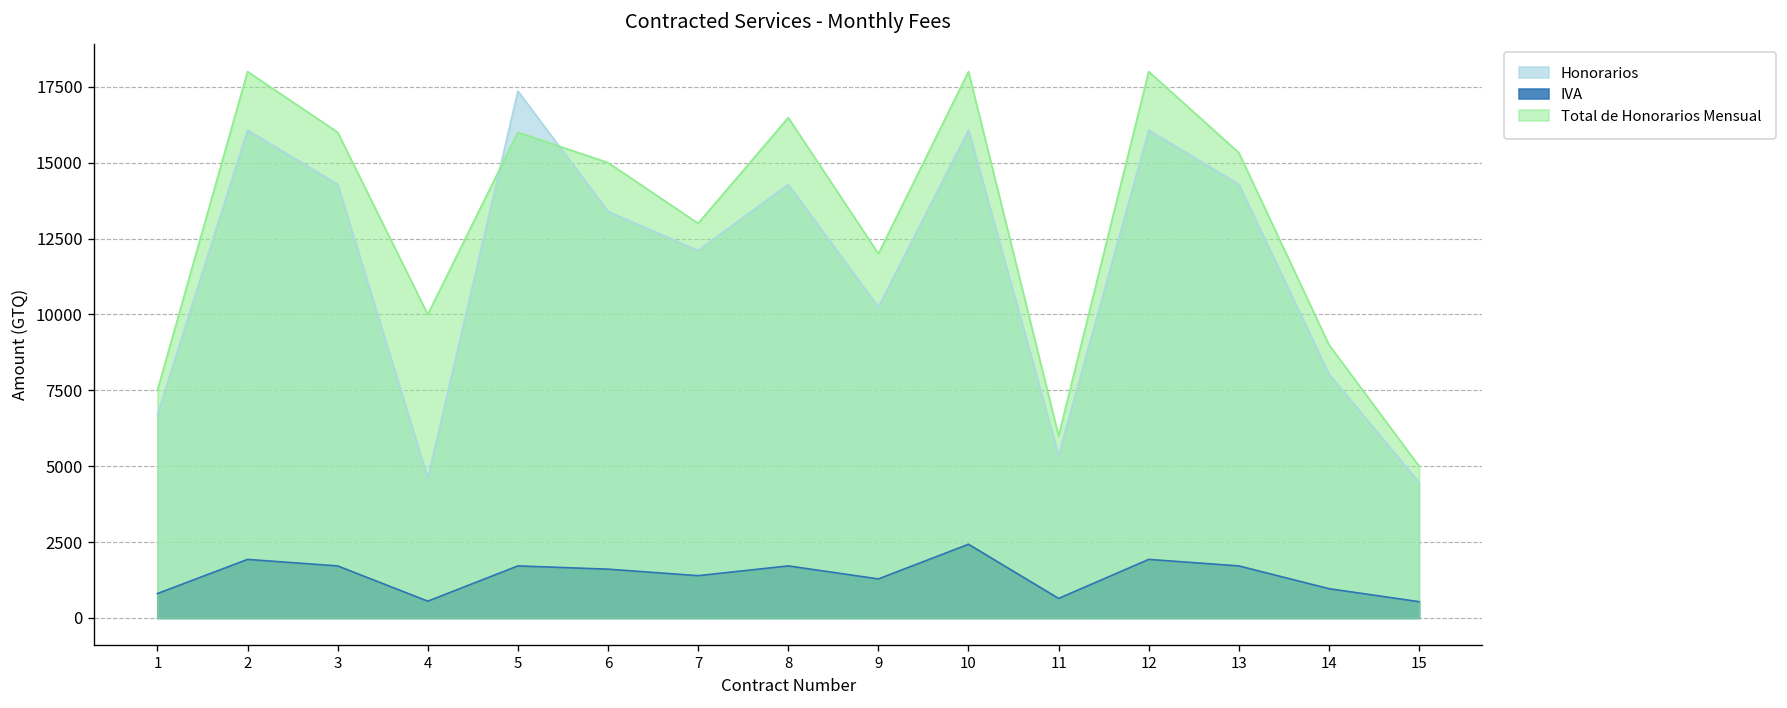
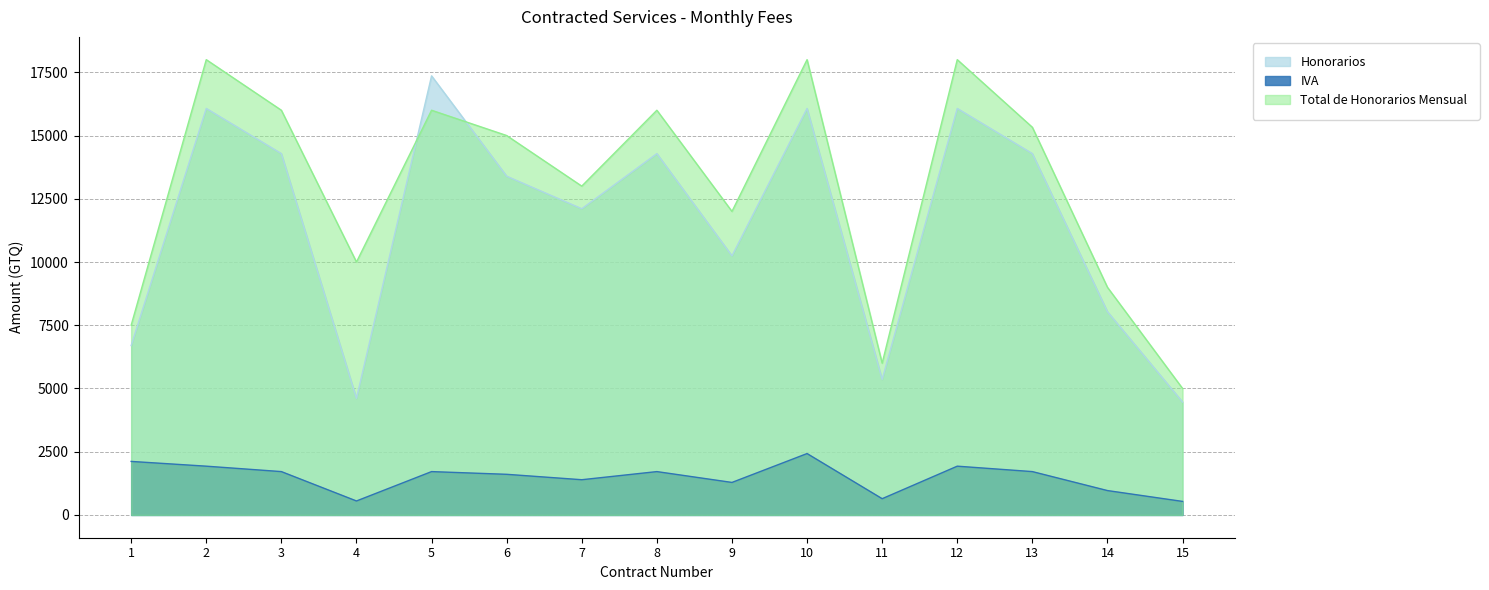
  {
    "Honorarios": {
      "1": 6700,
      "2": 16100,
      "3": 14300,
      "4": 4600,
      "5": 17400,
      "6": 13400,
      "7": 12100,
      "8": 14300,
      "9": 10200,
      "10": 16100,
      "11": 5400,
      "12": 16100,
      "13": 14300,
      "14": 8000,
      "15": 4500
    },
    "IVA": {
-     "1": 800,
+     "1": 2100,
      "2": 1900,
      "3": 1700,
      "4": 600,
      "5": 1700,
      "6": 1600,
      "7": 1400,
      "8": 1700,
      "9": 1300,
      "10": 2400,
      "11": 600,
      "12": 1900,
      "13": 1700,
      "14": 1000,
      "15": 500
    },
    "Total de Honorarios Mensual": {
      "1": 7500,
      "2": 18000,
      "3": 16000,
      "4": 10000,
      "5": 16000,
      "6": 15000,
      "7": 13000,
-     "8": 16500,
+     "8": 16000,
      "9": 12000,
      "10": 18000,
      "11": 6000,
      "12": 18000,
      "13": 15300,
      "14": 9000,
      "15": 5000
    }
  }
